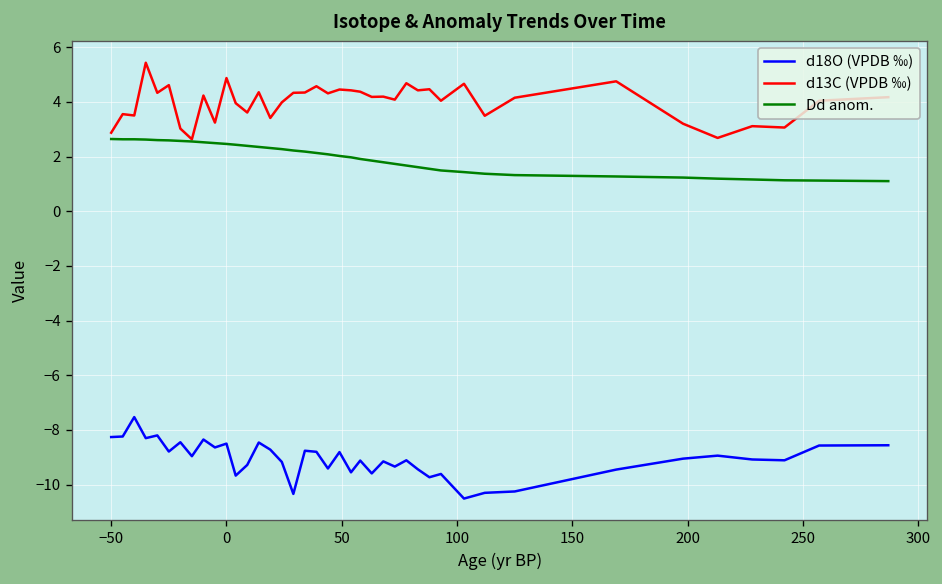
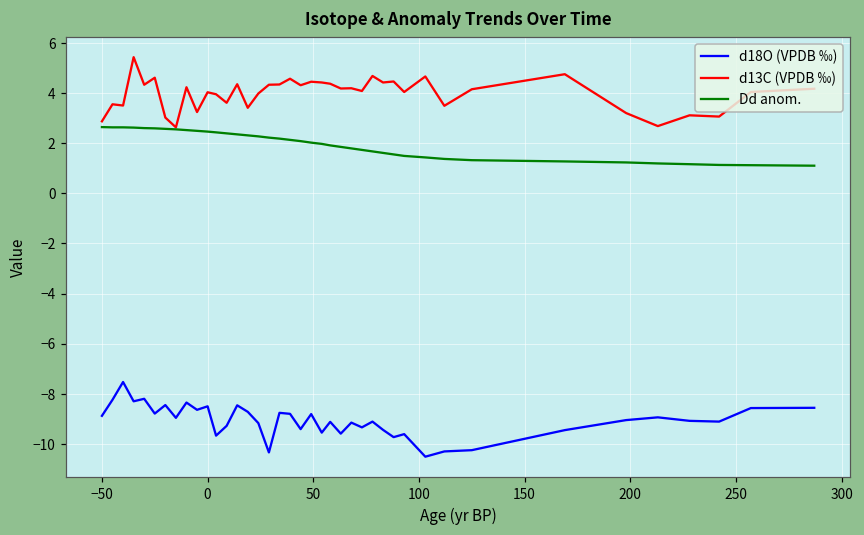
  {
    "d18O (VPDB ‰)": {
-     "−50": -8.3,
+     "−50": -8.9,
      "0": -8.5
    },
    "d13C (VPDB ‰)": {
      "−50": 2.9,
-     "0": 4.9
+     "0": 4.0
    },
    "Dd anom.": {
      "−50": 2.6,
      "0": 2.5
    }
  }
